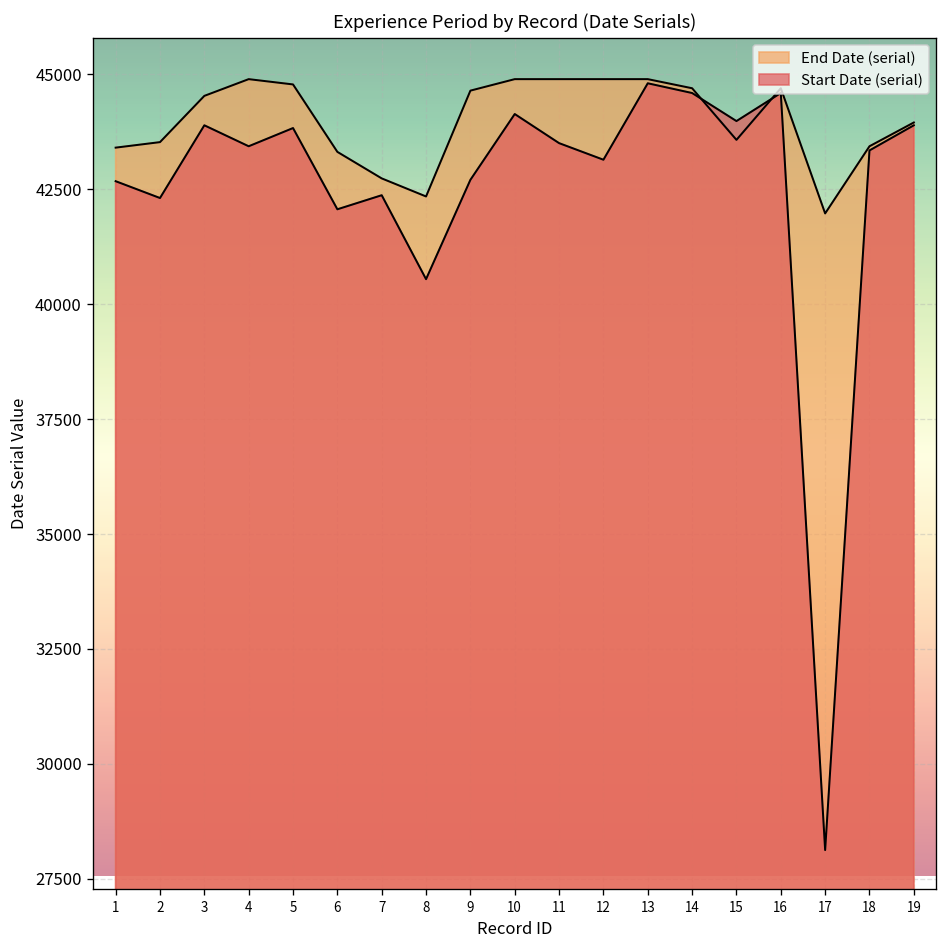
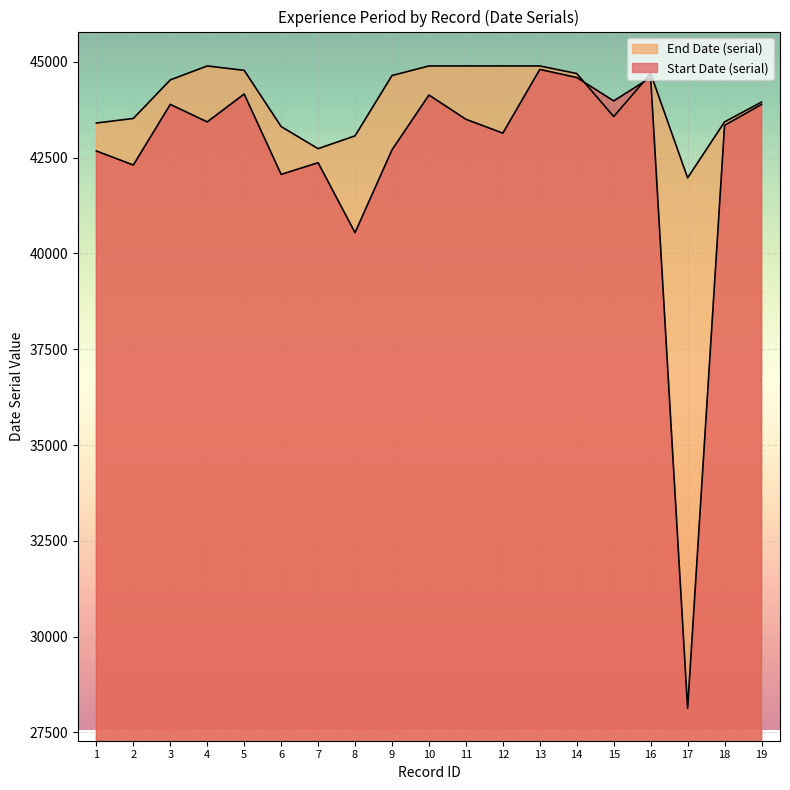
  {
    "End Date (serial)": {
      "1": 43400,
      "2": 43500,
      "3": 44500,
      "4": 44900,
      "5": 44800,
      "6": 43300,
      "7": 42700,
-     "8": 42300,
+     "8": 43100,
      "9": 44600,
      "10": 44900,
      "11": 44900,
      "12": 44900,
      "13": 44900,
      "14": 44700,
      "15": 43600,
      "17": 42000,
      "18": 43400
    },
    "Start Date (serial)": {
      "1": 42700,
      "2": 42300,
      "3": 43900,
      "4": 43400,
-     "5": 43800,
+     "5": 44200,
      "6": 42100,
      "7": 42400,
      "8": 40500,
      "9": 42700,
      "10": 44100,
      "11": 43500,
      "12": 43100,
      "13": 44800,
      "14": 44600,
      "15": 44000,
      "17": 28100,
      "18": 43300
    }
  }
